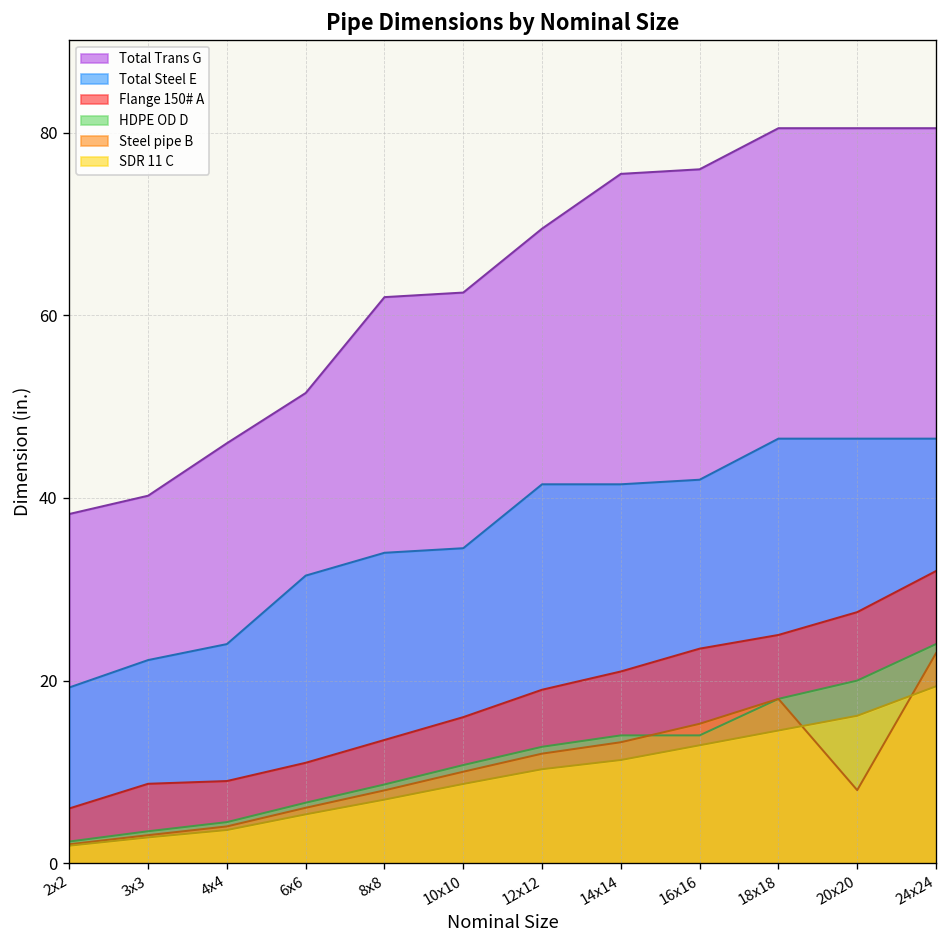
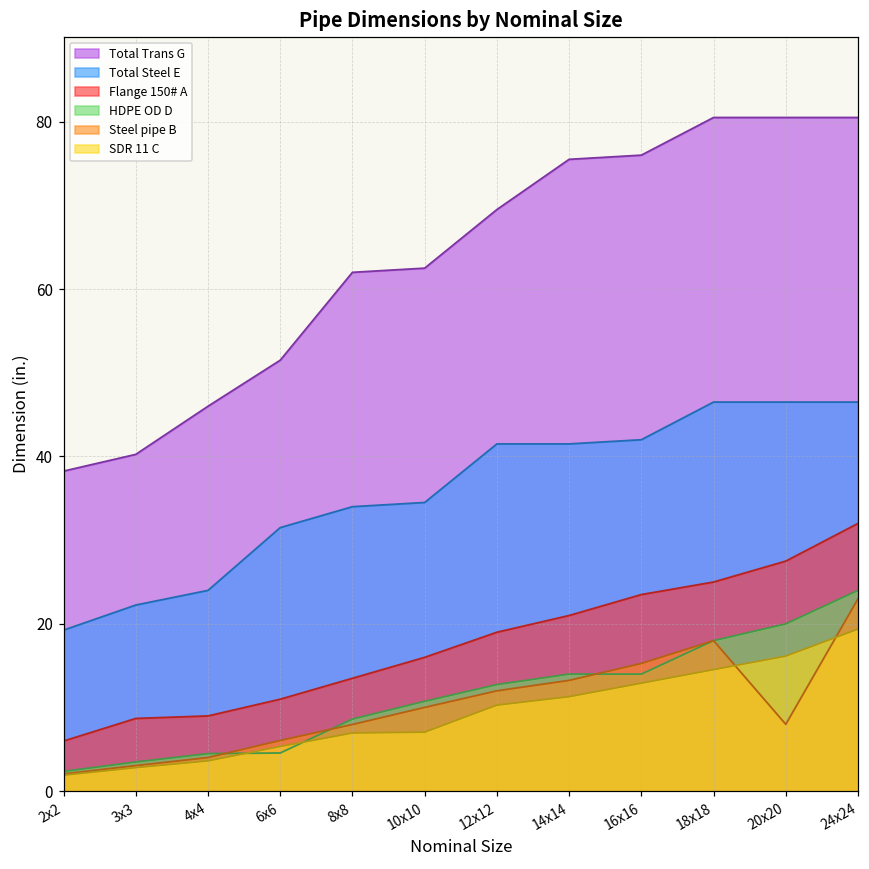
  {
    "Total Trans G": {
      "2x2": 38,
      "3x3": 40,
      "4x4": 46,
      "6x6": 52,
      "8x8": 62,
      "10x10": 63,
      "12x12": 70,
      "14x14": 76,
      "16x16": 76,
      "18x18": 81,
      "20x20": 81,
      "24x24": 81
    },
    "Total Steel E": {
      "2x2": 19,
      "3x3": 22,
      "4x4": 24,
      "6x6": 32,
      "8x8": 34,
      "10x10": 35,
      "12x12": 42,
      "14x14": 42,
      "16x16": 42,
      "18x18": 47,
      "20x20": 47,
      "24x24": 47
    },
    "Flange 150# A": {
      "2x2": 6,
      "3x3": 9,
      "4x4": 9,
      "6x6": 11,
      "8x8": 14,
      "10x10": 16,
      "12x12": 19,
      "14x14": 21,
      "16x16": 24,
      "18x18": 25,
      "20x20": 28,
      "24x24": 32
    },
    "HDPE OD D": {
      "3x3": 4,
      "4x4": 5,
-     "6x6": 7,
+     "6x6": 5,
      "8x8": 9,
      "10x10": 11,
      "12x12": 13,
      "14x14": 14,
      "16x16": 14,
      "20x20": 20,
      "24x24": 24
    },
    "Steel pipe B": {
      "4x4": 4,
      "6x6": 6,
      "8x8": 8,
      "10x10": 10,
      "12x12": 12,
      "14x14": 13,
      "16x16": 15,
      "20x20": 8,
      "24x24": 23
    },
    "SDR 11 C": {
      "4x4": 4,
      "6x6": 5,
      "8x8": 7,
-     "10x10": 9,
+     "10x10": 7,
      "12x12": 10,
      "14x14": 11,
      "16x16": 13,
      "18x18": 15,
      "20x20": 16,
      "24x24": 19
    }
  }
